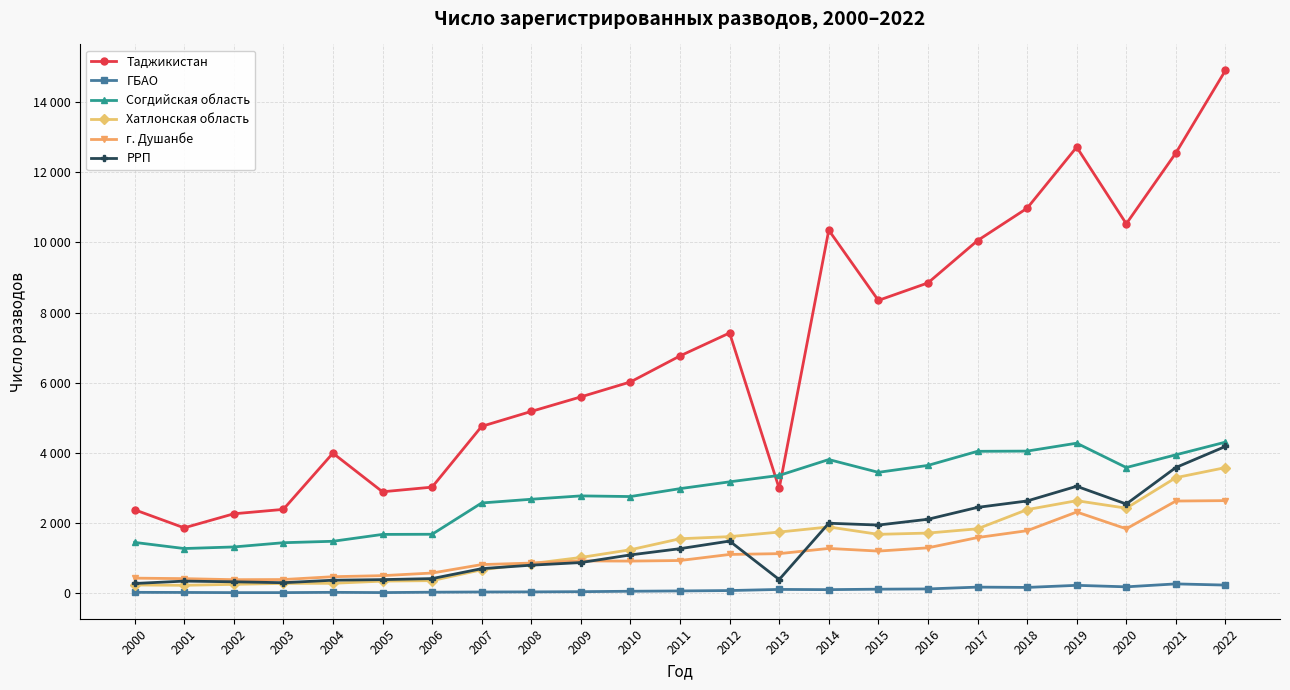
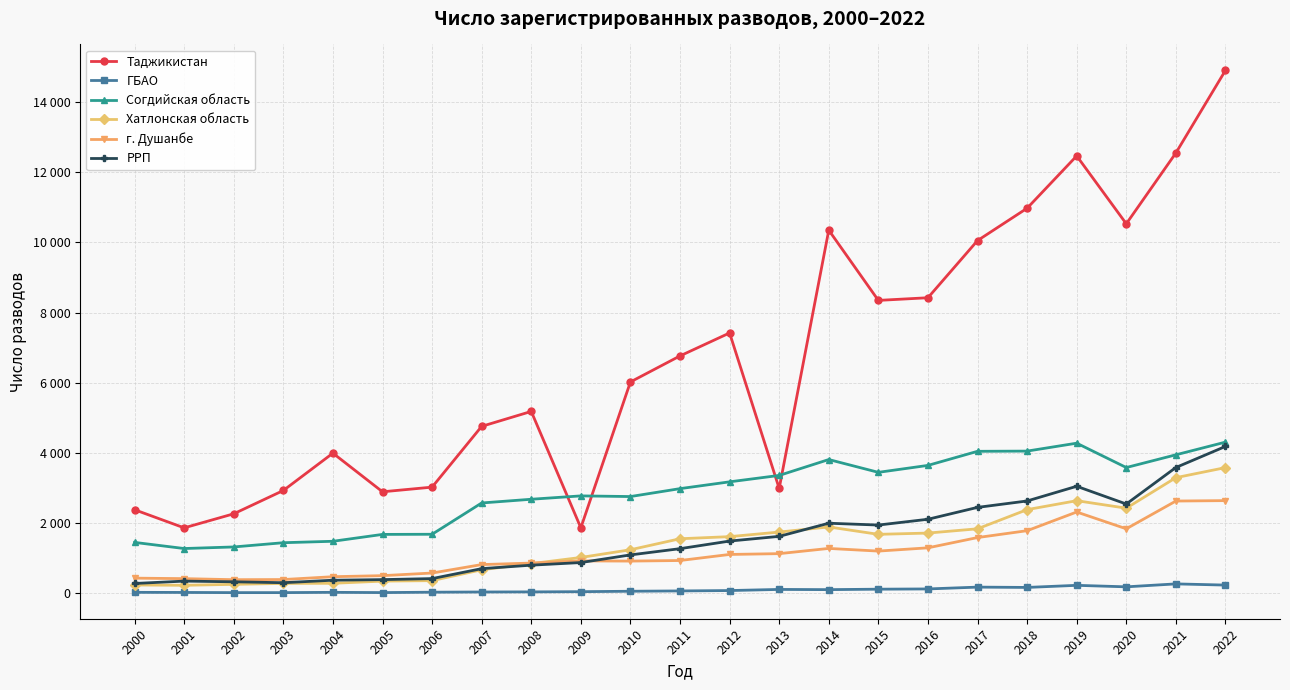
  {
    "Таджикистан": {
      "2000": 2400,
      "2001": 1900,
      "2002": 2300,
-     "2003": 2400,
+     "2003": 2900,
      "2004": 4000,
      "2005": 2900,
      "2006": 3000,
      "2007": 4800,
      "2008": 5200,
-     "2009": 5600,
+     "2009": 1900,
      "2010": 6000,
      "2011": 6800,
      "2012": 7400,
      "2013": 3000,
      "2014": 10400,
      "2015": 8300,
-     "2016": 8800,
+     "2016": 8400,
      "2017": 10100,
      "2018": 11000,
-     "2019": 12700,
+     "2019": 12500,
      "2020": 10500,
      "2021": 12600,
      "2022": 14900
    },
    "РРП": {
      "2004": 400,
      "2010": 1100,
      "2011": 1300,
      "2012": 1500,
-     "2013": 400,
+     "2013": 1600,
      "2014": 2000,
      "2015": 1900,
      "2016": 2100,
      "2017": 2400,
      "2018": 2600,
      "2019": 3000,
      "2020": 2500,
      "2021": 3600,
      "2022": 4200
    }
  }
